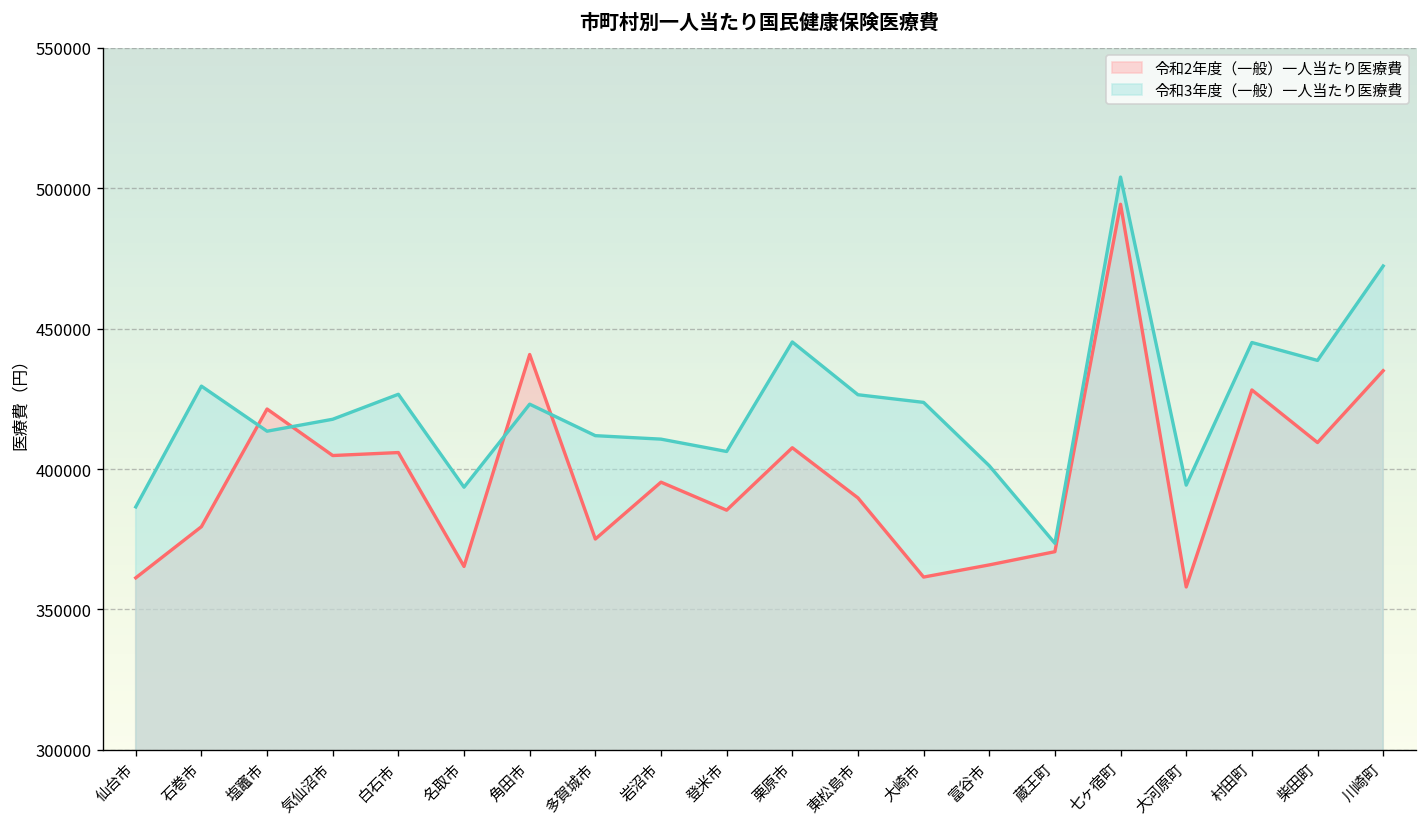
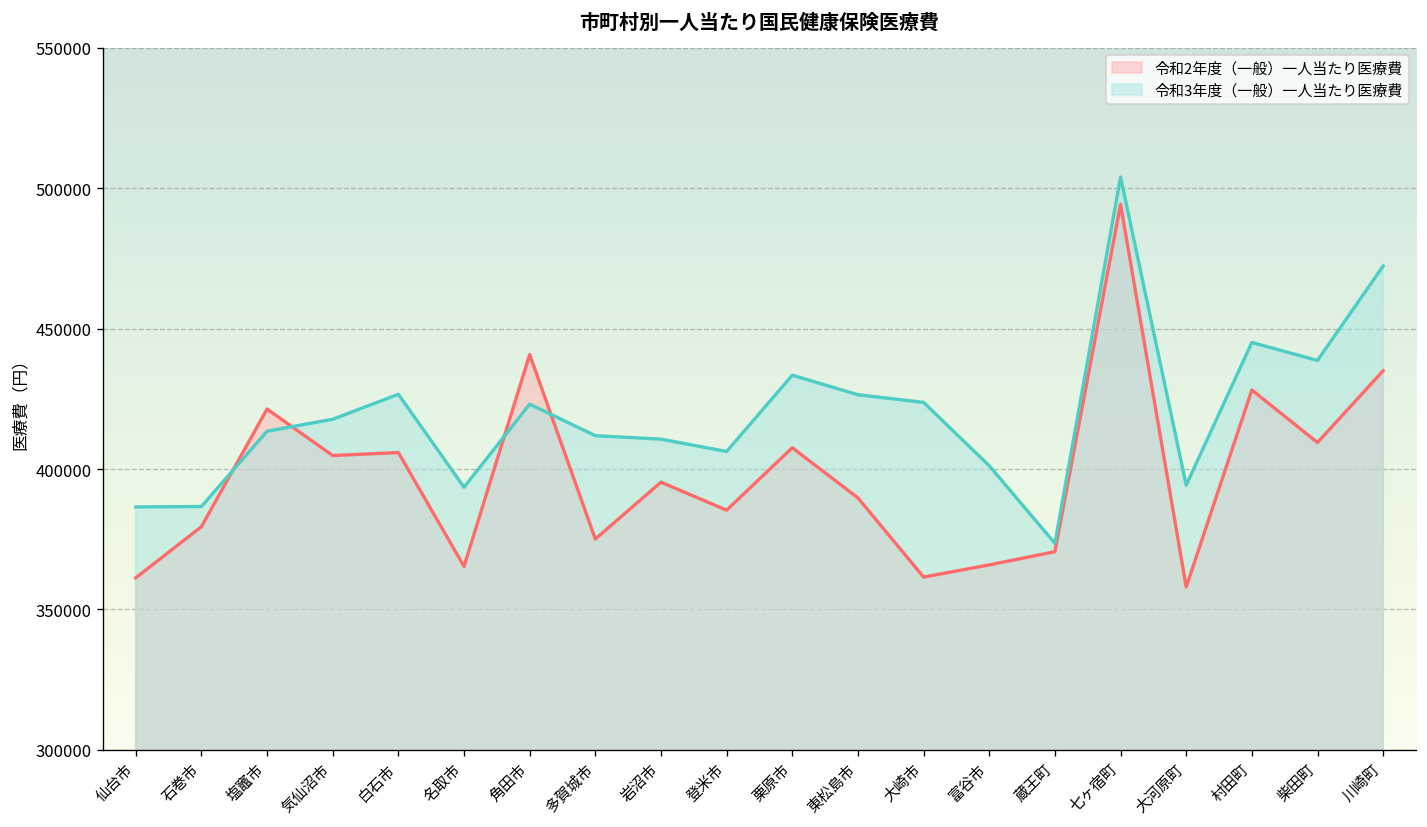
  {
    "令和2年度（一般）一人当たり医療費": {
      "仙台市": 361000,
      "石巻市": 379000,
      "塩竈市": 421000,
      "気仙沼市": 405000,
      "白石市": 406000,
      "名取市": 365000,
      "角田市": 441000,
      "多賀城市": 375000,
      "岩沼市": 395000,
      "登米市": 385000,
      "栗原市": 408000,
      "東松島市": 390000,
      "大崎市": 362000,
      "富谷市": 366000,
      "蔵王町": 371000,
      "七ヶ宿町": 494000,
      "大河原町": 358000,
      "村田町": 428000,
      "柴田町": 409000,
      "川崎町": 435000
    },
    "令和3年度（一般）一人当たり医療費": {
      "仙台市": 387000,
-     "石巻市": 430000,
+     "石巻市": 387000,
      "塩竈市": 413000,
      "気仙沼市": 418000,
      "白石市": 427000,
      "名取市": 394000,
      "角田市": 423000,
      "多賀城市": 412000,
      "岩沼市": 411000,
      "登米市": 406000,
-     "栗原市": 445000,
+     "栗原市": 433000,
      "東松島市": 426000,
      "大崎市": 424000,
      "富谷市": 401000,
      "蔵王町": 374000,
      "七ヶ宿町": 504000,
      "大河原町": 394000,
      "村田町": 445000,
      "柴田町": 439000,
      "川崎町": 472000
    }
  }
